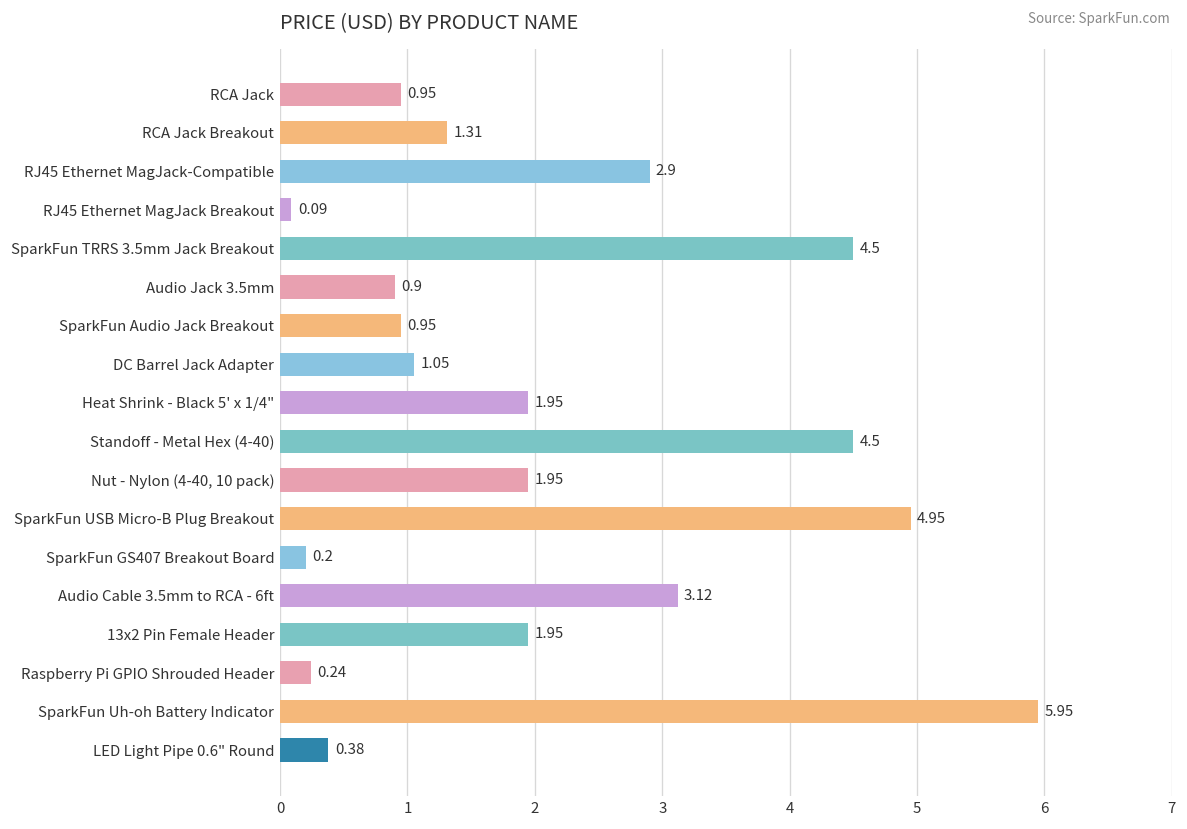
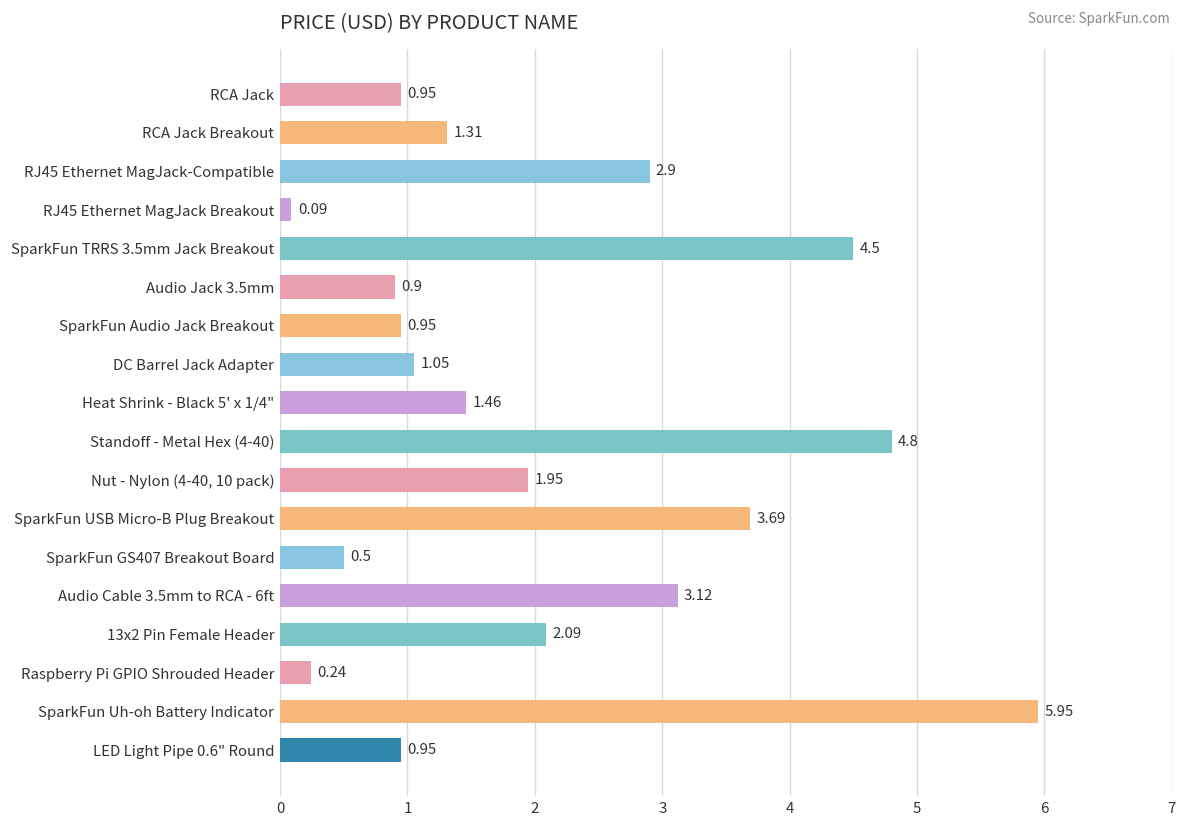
  {
    "RCA Jack": 0.95,
    "RCA Jack Breakout": 1.31,
    "RJ45 Ethernet MagJack-Compatible": 2.9,
    "RJ45 Ethernet MagJack Breakout": 0.09,
    "SparkFun TRRS 3.5mm Jack Breakout": 4.5,
    "Audio Jack 3.5mm": 0.9,
    "SparkFun Audio Jack Breakout": 0.95,
    "DC Barrel Jack Adapter": 1.05,
-   "Heat Shrink - Black 5' x 1/4\"": 1.95,
-   "Standoff - Metal Hex (4-40)": 4.5,
+   "Heat Shrink - Black 5' x 1/4\"": 1.46,
+   "Standoff - Metal Hex (4-40)": 4.8,
    "Nut - Nylon (4-40, 10 pack)": 1.95,
-   "SparkFun USB Micro-B Plug Breakout": 4.95,
-   "SparkFun GS407 Breakout Board": 0.2,
+   "SparkFun USB Micro-B Plug Breakout": 3.69,
+   "SparkFun GS407 Breakout Board": 0.5,
    "Audio Cable 3.5mm to RCA - 6ft": 3.12,
-   "13x2 Pin Female Header": 1.95,
+   "13x2 Pin Female Header": 2.09,
    "Raspberry Pi GPIO Shrouded Header": 0.24,
    "SparkFun Uh-oh Battery Indicator": 5.95,
-   "LED Light Pipe 0.6\" Round": 0.38
+   "LED Light Pipe 0.6\" Round": 0.95
  }
